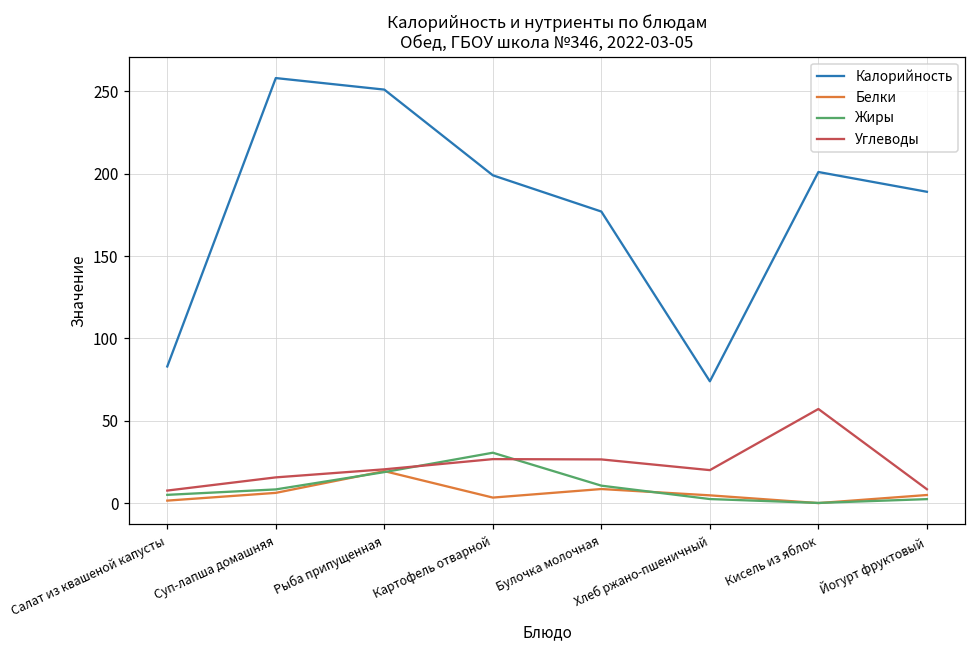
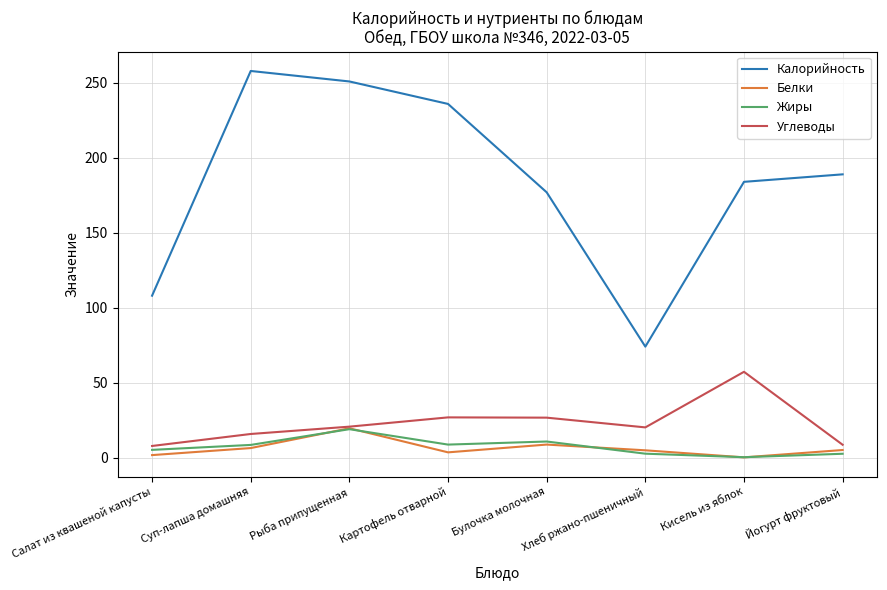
  {
    "Калорийность": {
-     "Салат из квашеной капусты": 83,
+     "Салат из квашеной капусты": 108,
      "Суп-лапша домашняя": 258,
      "Рыба припущенная": 251,
-     "Картофель отварной": 199,
+     "Картофель отварной": 236,
      "Булочка молочная": 177,
      "Хлеб ржано-пшеничный": 74,
-     "Кисель из яблок": 201,
+     "Кисель из яблок": 184,
      "Йогурт фруктовый": 189
    },
    "Жиры": {
      "Салат из квашеной капусты": 5,
      "Суп-лапша домашняя": 8,
-     "Картофель отварной": 31,
+     "Картофель отварной": 9,
      "Булочка молочная": 11,
      "Хлеб ржано-пшеничный": 3,
      "Йогурт фруктовый": 3
    }
  }
